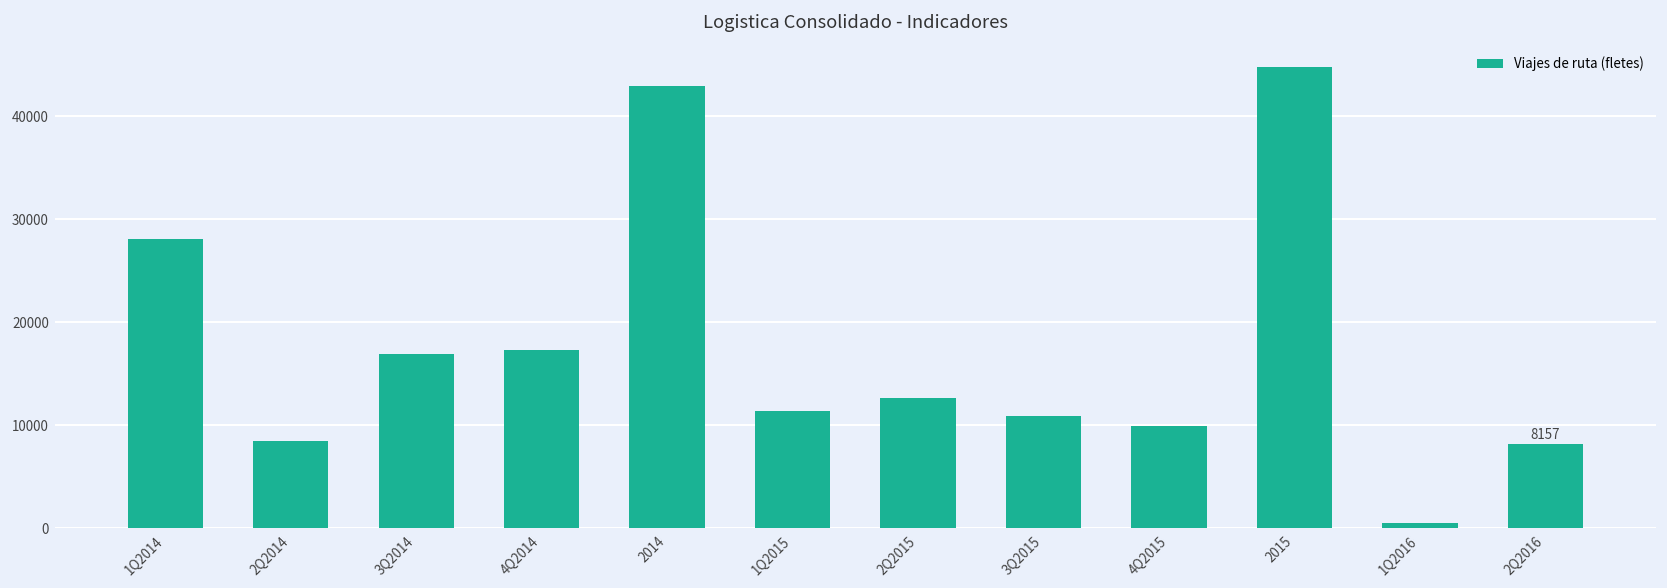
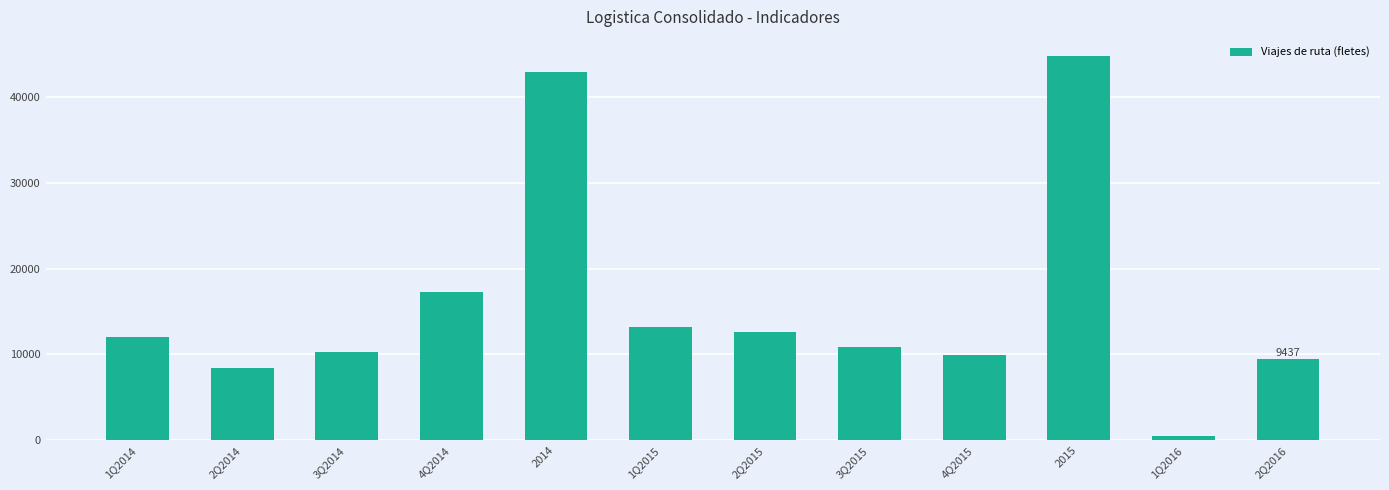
  {
-   "1Q2014": 28000,
-   "3Q2014": 17000,
-   "1Q2015": 11000,
-   "2Q2016": 8157
+   "1Q2014": 12000,
+   "3Q2014": 10000,
+   "1Q2015": 13000,
+   "2Q2016": 9437
  }
